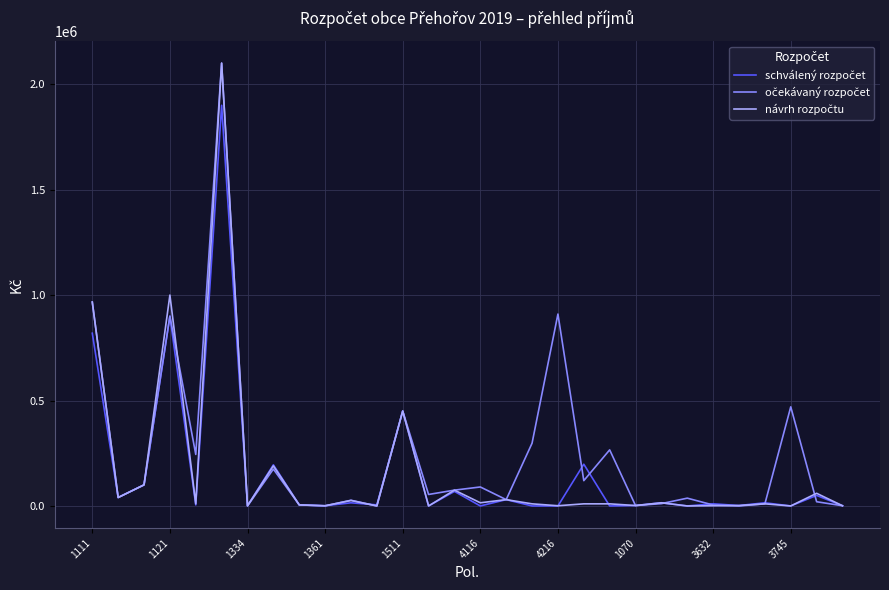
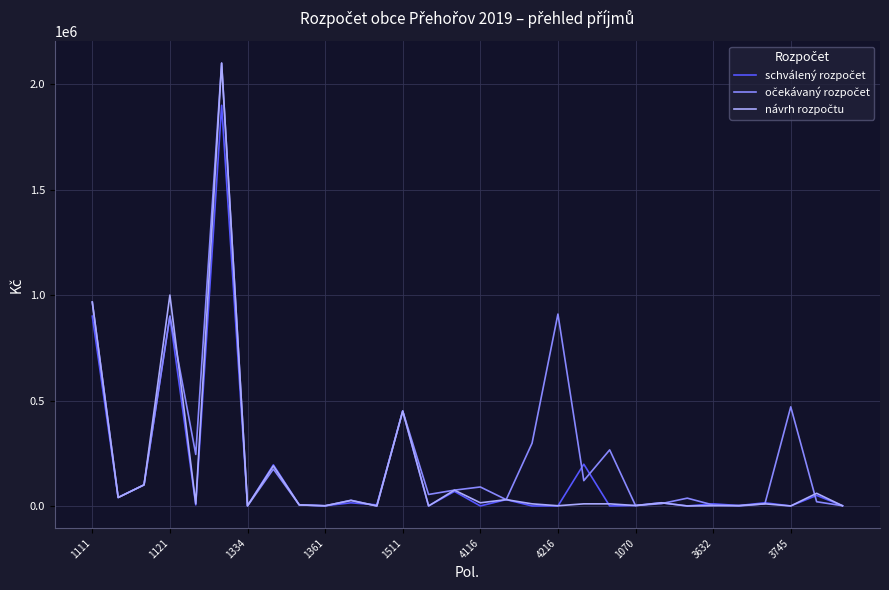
  {
    "schválený rozpočet": {
-     "1111": 820000,
+     "1111": 900000,
      "4116": 0
    }
  }
